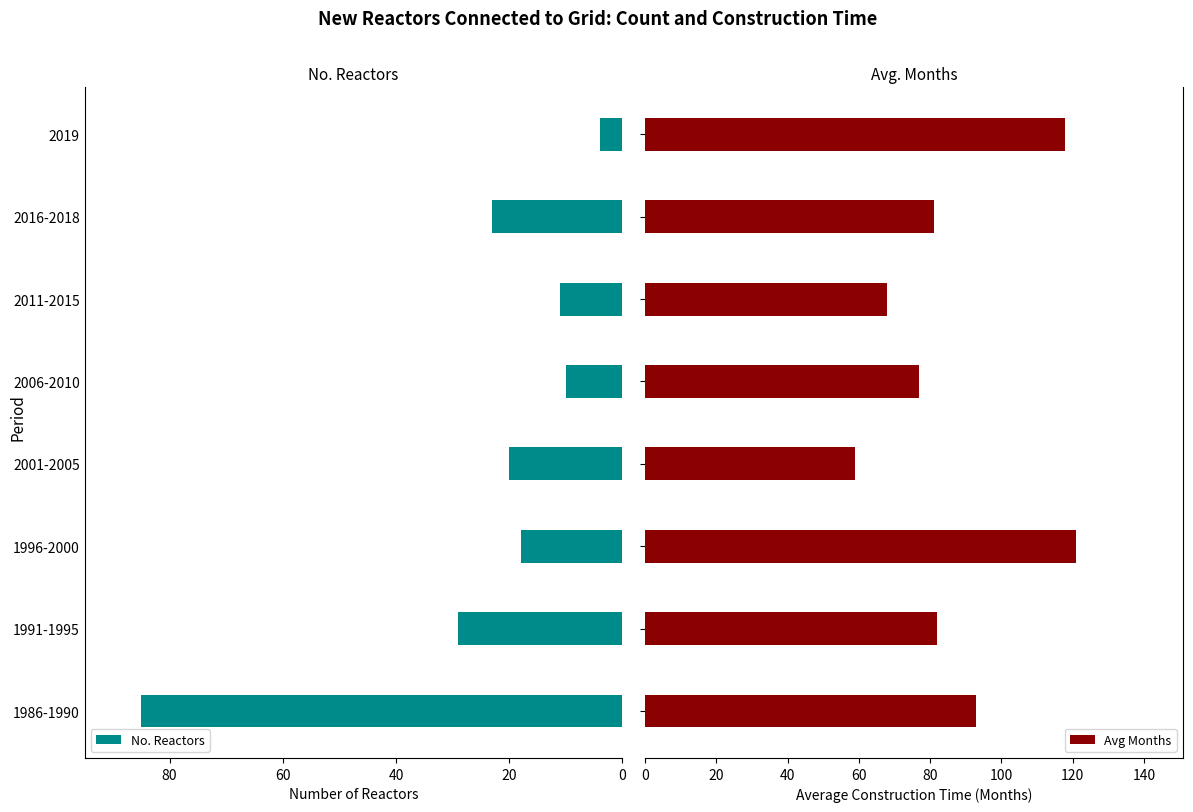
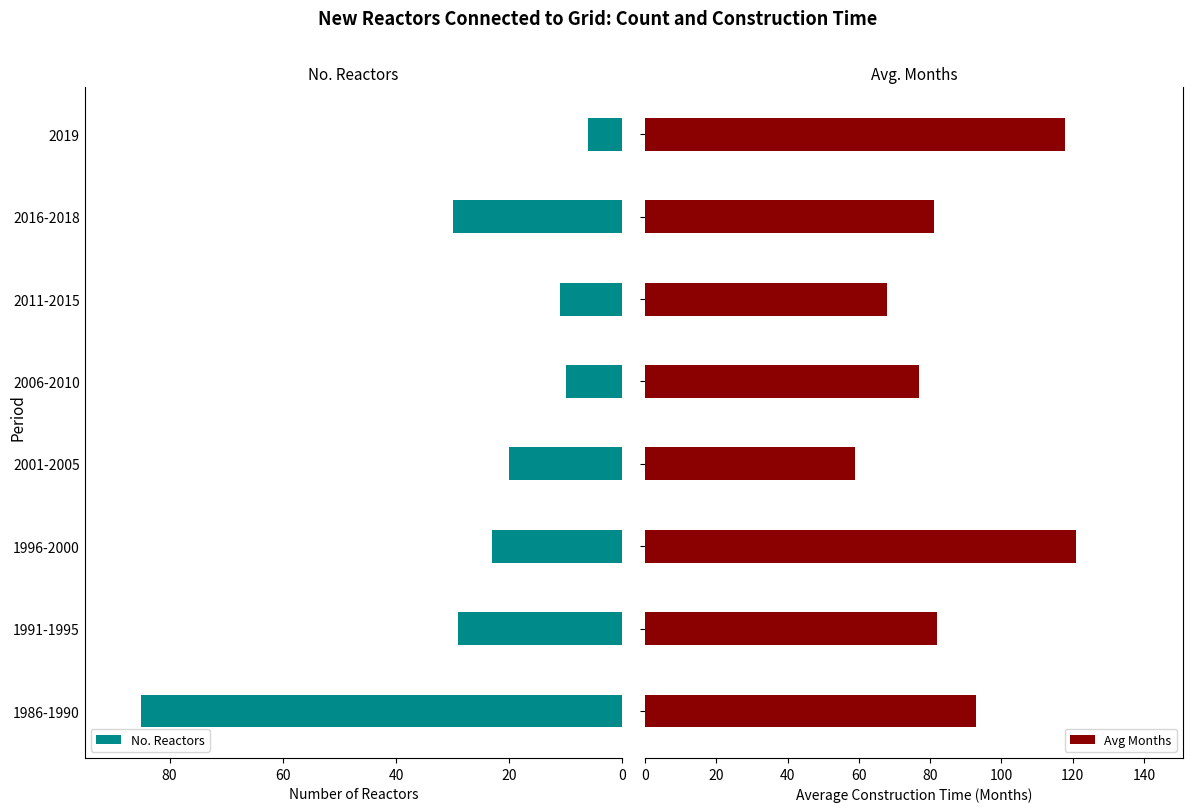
  {
    "No. Reactors": {
-     "2019": 4,
-     "2016-2018": 23,
+     "2019": 6,
+     "2016-2018": 30,
      "2011-2015": 11,
      "2006-2010": 10,
      "2001-2005": 20,
-     "1996-2000": 18,
+     "1996-2000": 23,
      "1991-1995": 29,
      "1986-1990": 85
    }
  }
